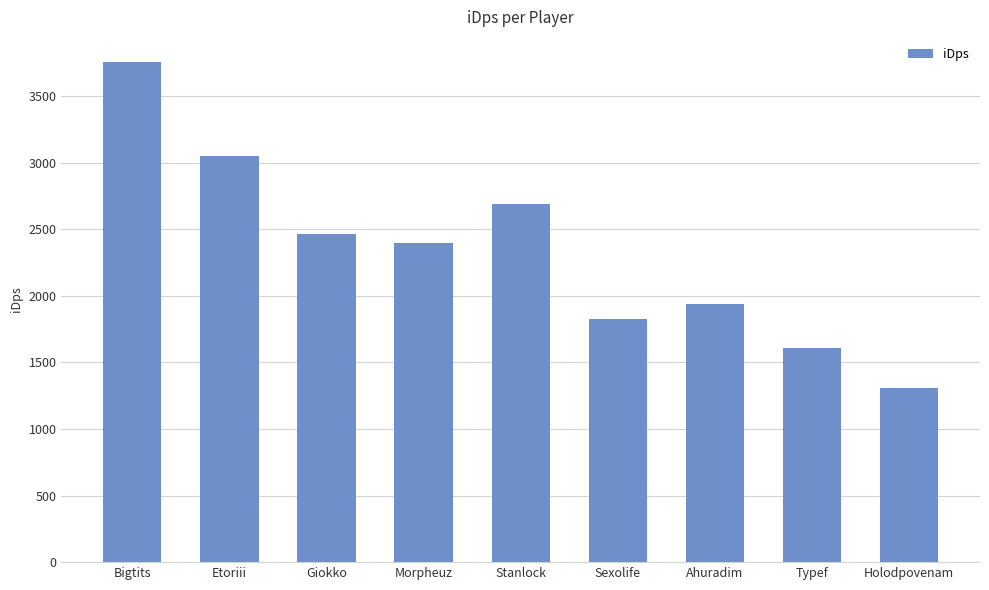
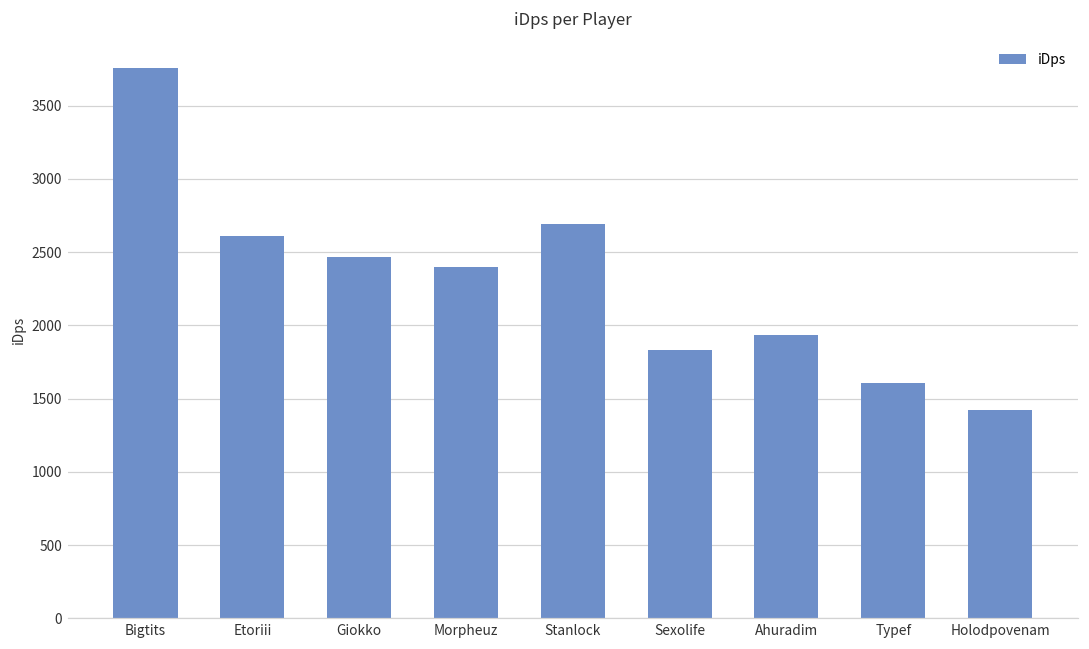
  {
    "Bigtits": 3760,
-   "Etoriii": 3050,
+   "Etoriii": 2610,
    "Giokko": 2470,
    "Morpheuz": 2400,
    "Stanlock": 2690,
    "Sexolife": 1830,
    "Ahuradim": 1940,
    "Typef": 1610,
-   "Holodpovenam": 1300
+   "Holodpovenam": 1420
  }
